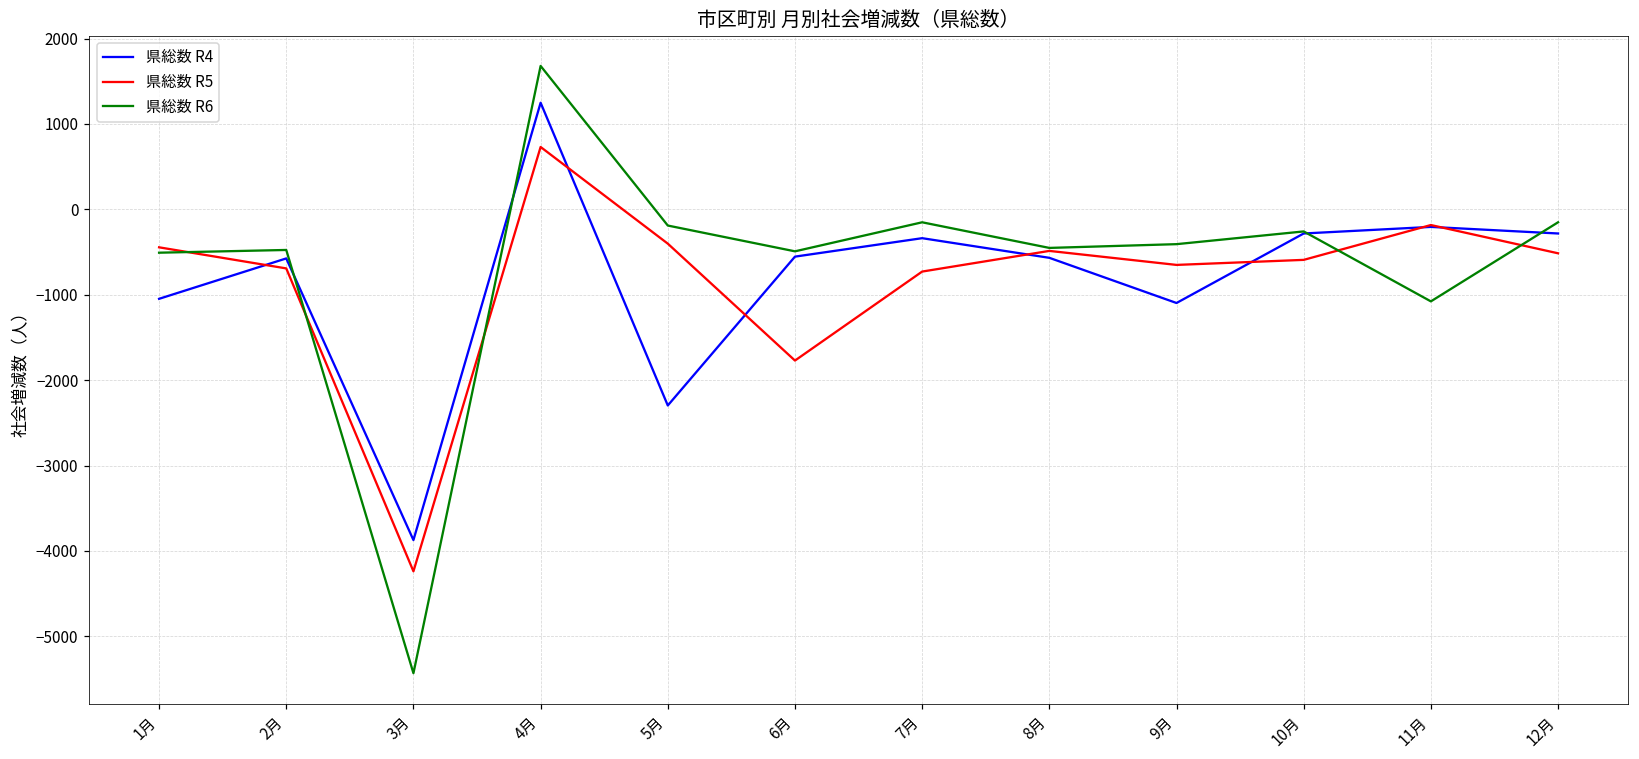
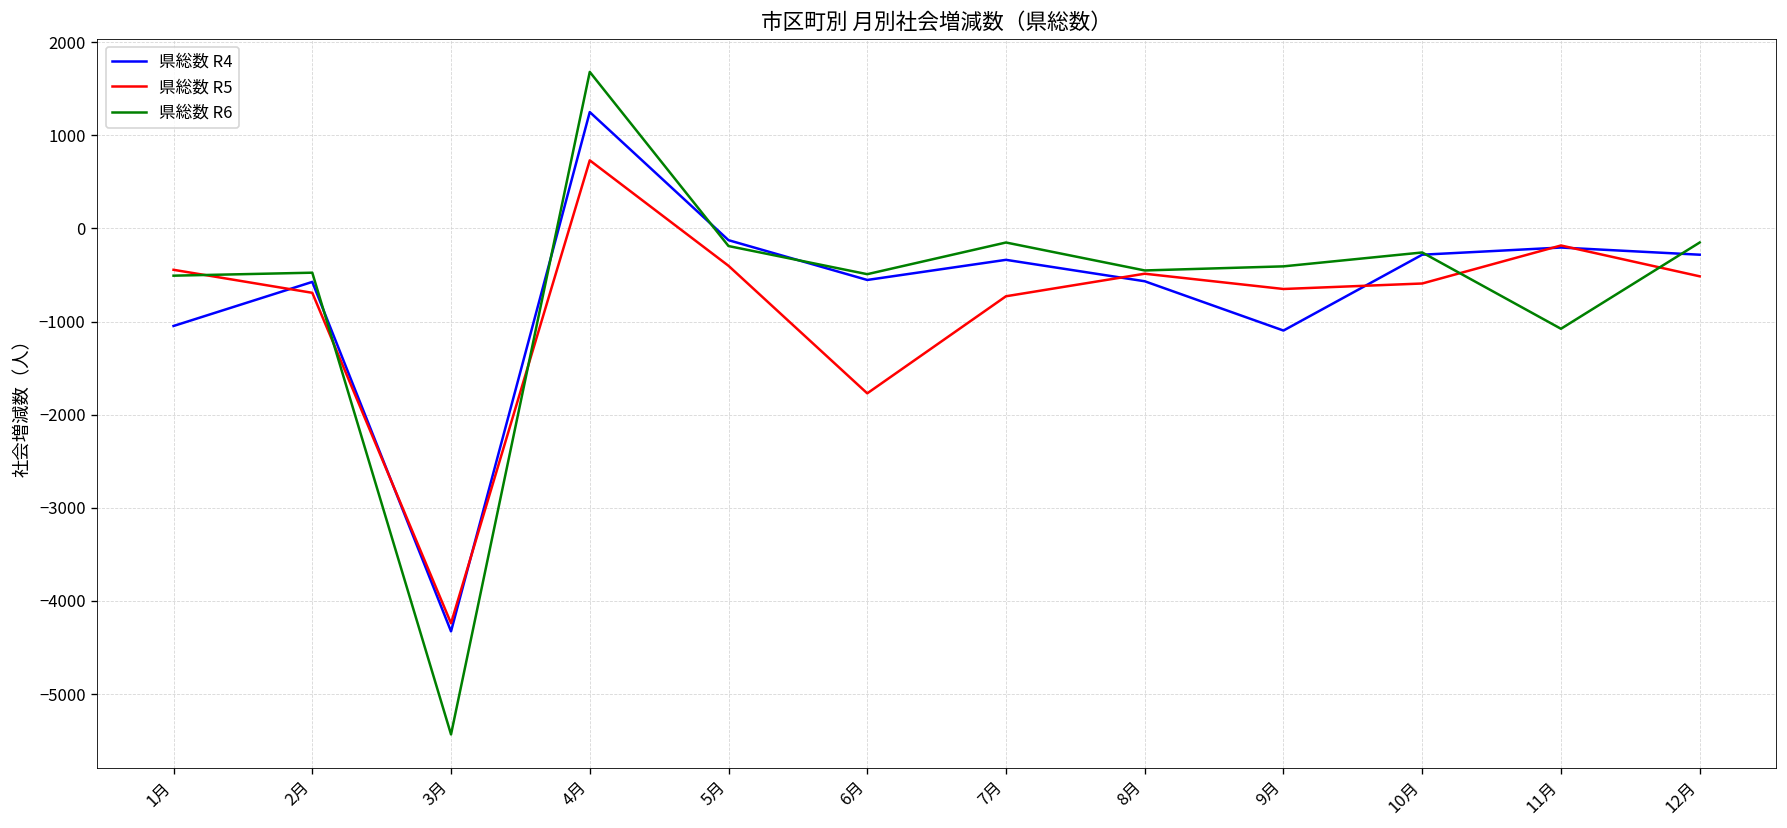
  {
    "県総数 R4": {
      "1月": -1000,
      "2月": -600,
-     "3月": -3900,
+     "3月": -4300,
      "4月": 1200,
-     "5月": -2300,
+     "5月": -100,
      "6月": -600,
      "7月": -300,
      "8月": -600,
      "9月": -1100,
      "12月": -300
    },
    "県総数 R5": {
      "1月": -400,
      "2月": -700,
      "3月": -4200,
      "4月": 700,
      "5月": -400,
      "6月": -1800,
      "7月": -700,
      "8月": -500,
      "9月": -700,
      "10月": -600,
      "12月": -500
    },
    "県総数 R6": {
      "1月": -500,
      "2月": -500,
      "3月": -5400,
      "4月": 1700,
      "5月": -200,
      "6月": -500,
      "7月": -200,
      "8月": -500,
      "9月": -400,
      "11月": -1100,
      "12月": -200
    }
  }
